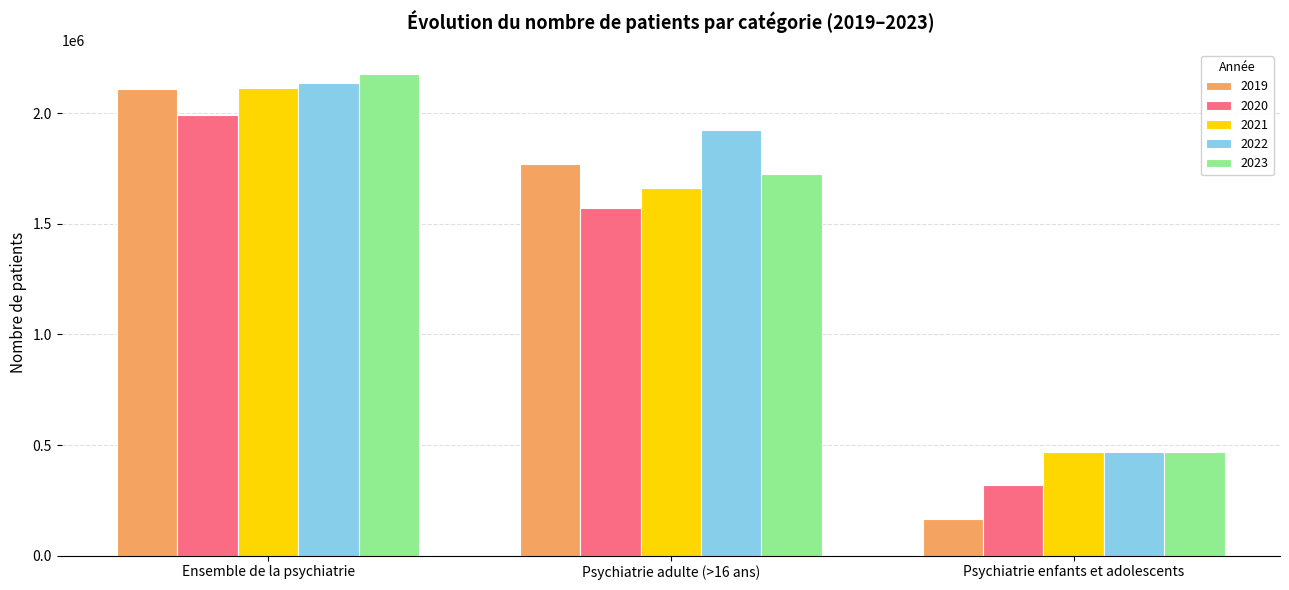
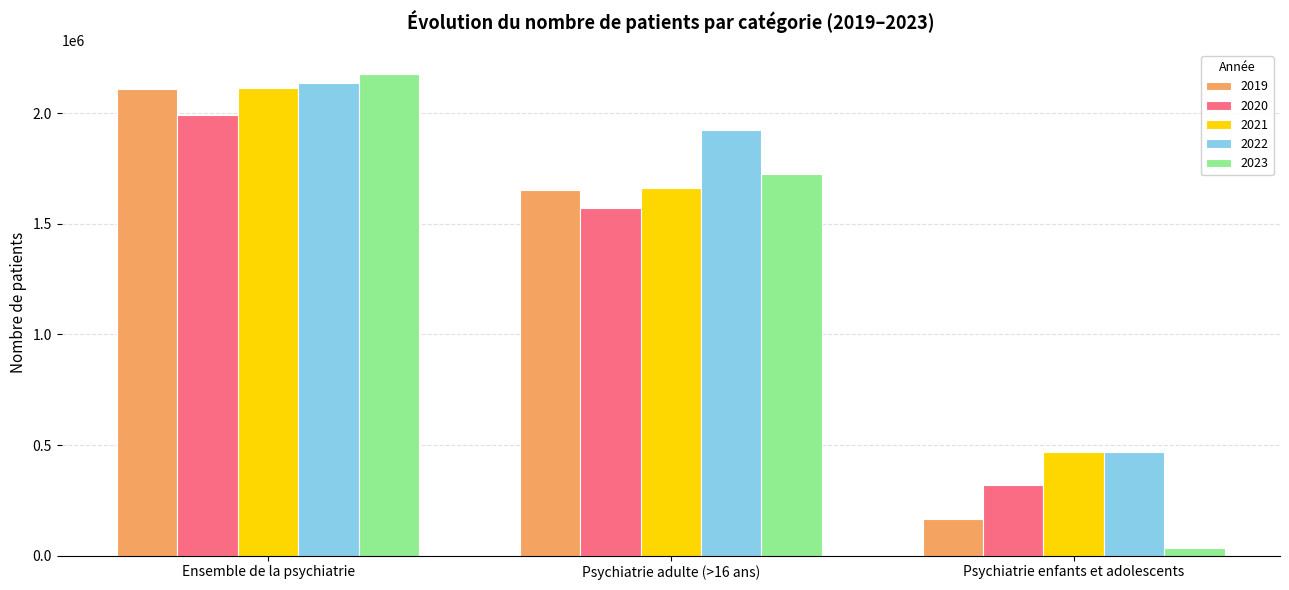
  {
    "2019": {
      "Ensemble de la psychiatrie": 2110000,
-     "Psychiatrie adulte (>16 ans)": 1770000,
+     "Psychiatrie adulte (>16 ans)": 1650000,
      "Psychiatrie enfants et adolescents": 170000
    },
    "2020": {
      "Ensemble de la psychiatrie": 1990000,
      "Psychiatrie adulte (>16 ans)": 1570000,
      "Psychiatrie enfants et adolescents": 320000
    },
    "2021": {
      "Ensemble de la psychiatrie": 2120000,
      "Psychiatrie adulte (>16 ans)": 1660000,
      "Psychiatrie enfants et adolescents": 470000
    },
    "2022": {
      "Ensemble de la psychiatrie": 2140000,
      "Psychiatrie adulte (>16 ans)": 1930000,
      "Psychiatrie enfants et adolescents": 470000
    },
    "2023": {
      "Ensemble de la psychiatrie": 2180000,
      "Psychiatrie adulte (>16 ans)": 1720000,
-     "Psychiatrie enfants et adolescents": 470000
+     "Psychiatrie enfants et adolescents": 30000
    }
  }
